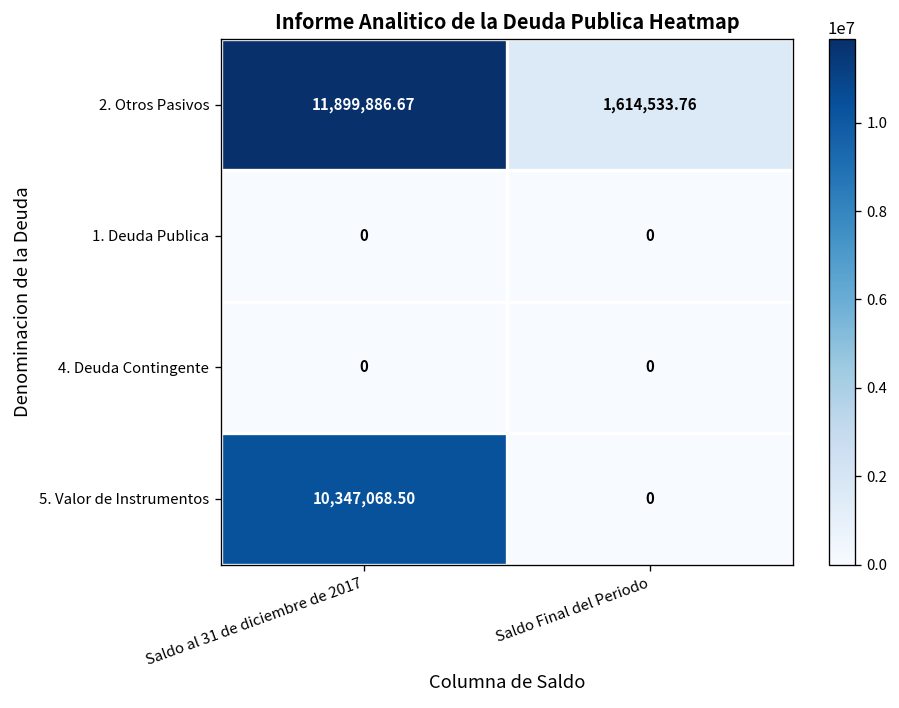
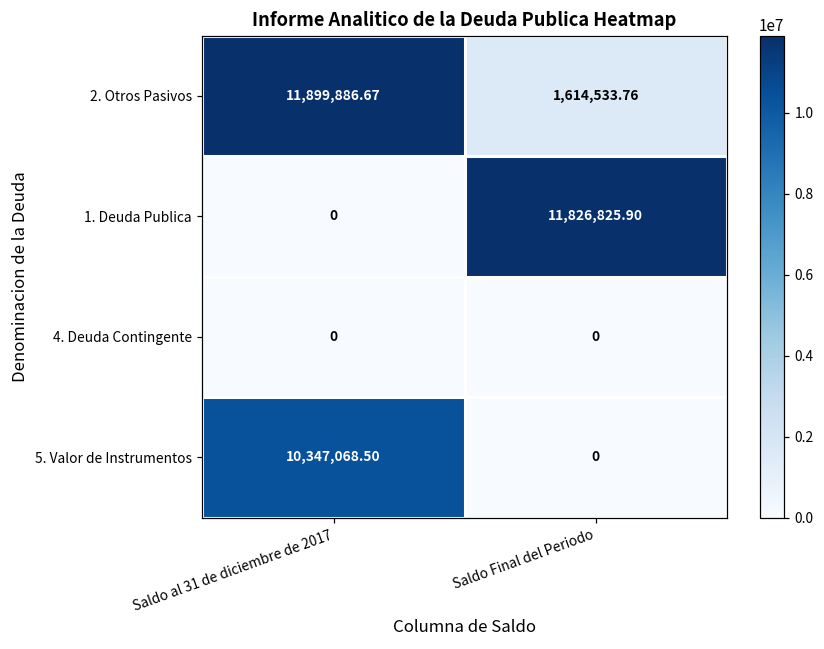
  {
    "2. Otros Pasivos": {
      "Saldo al 31 de diciembre de 2017": "11,899,886.67",
      "Saldo Final del Periodo": "1,614,533.76"
    },
    "1. Deuda Publica": {
      "Saldo al 31 de diciembre de 2017": "0",
-     "Saldo Final del Periodo": "0"
+     "Saldo Final del Periodo": "11,826,825.90"
    },
    "4. Deuda Contingente": {
      "Saldo al 31 de diciembre de 2017": "0",
      "Saldo Final del Periodo": "0"
    },
    "5. Valor de Instrumentos": {
      "Saldo al 31 de diciembre de 2017": "10,347,068.50",
      "Saldo Final del Periodo": "0"
    }
  }
